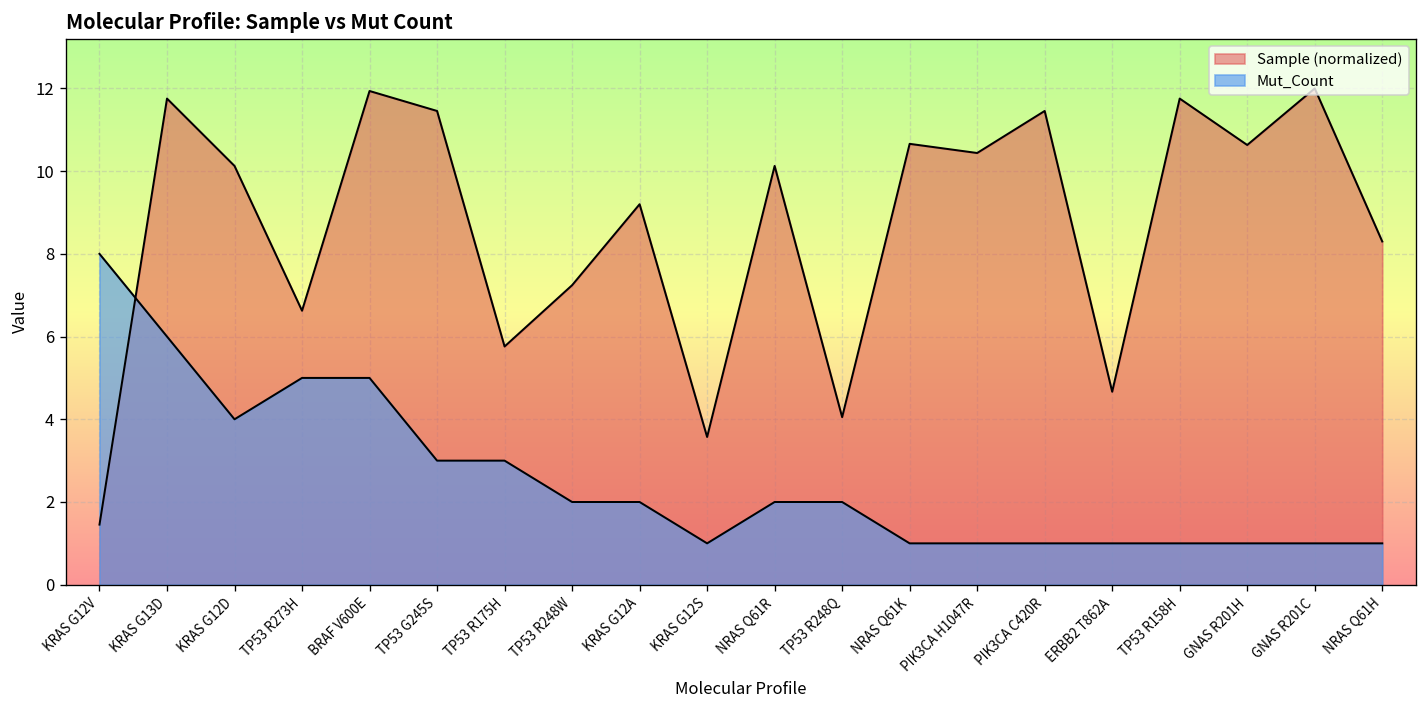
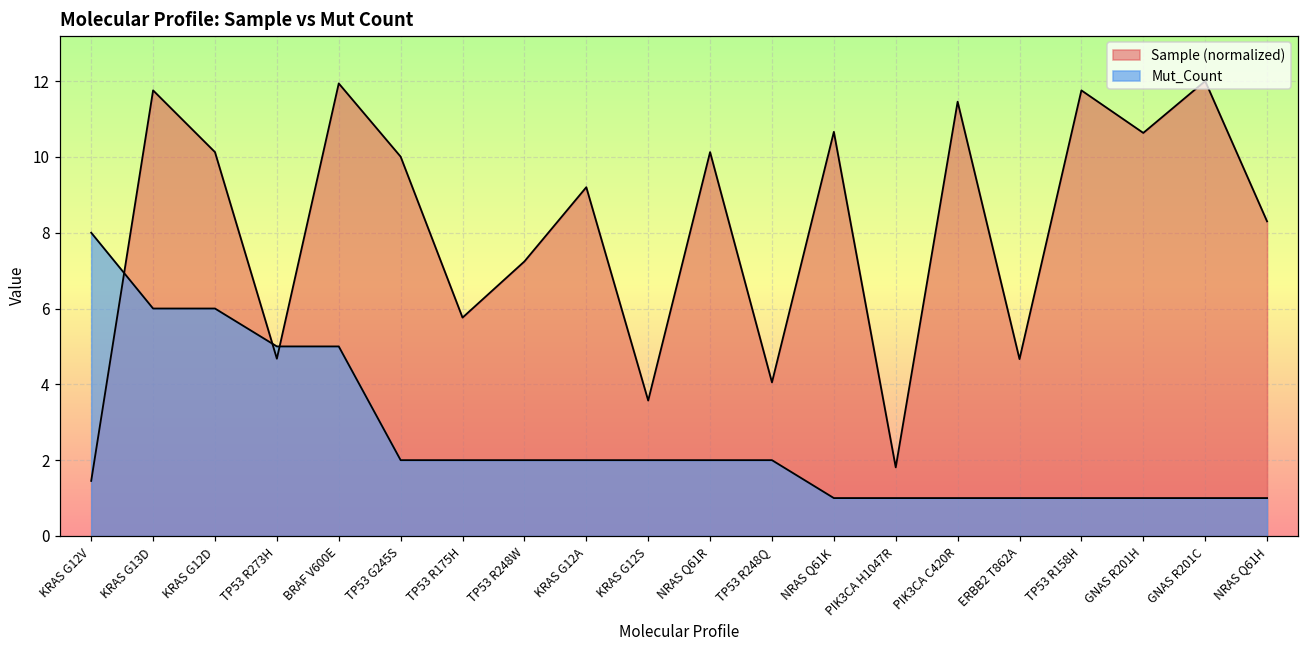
  {
    "Sample (normalized)": {
      "KRAS G12V": 1.5,
      "KRAS G13D": 11.8,
      "KRAS G12D": 10.1,
-     "TP53 R273H": 6.6,
+     "TP53 R273H": 4.7,
      "BRAF V600E": 11.9,
-     "TP53 G245S": 11.5,
+     "TP53 G245S": 10.0,
      "TP53 R175H": 5.8,
      "TP53 R248W": 7.2,
      "KRAS G12A": 9.2,
      "KRAS G12S": 3.6,
      "NRAS Q61R": 10.1,
      "TP53 R248Q": 4.1,
      "NRAS Q61K": 10.7,
-     "PIK3CA H1047R": 10.4,
+     "PIK3CA H1047R": 1.8,
      "PIK3CA C420R": 11.5,
      "ERBB2 T862A": 4.7,
      "TP53 R158H": 11.8,
      "GNAS R201H": 10.6,
      "NRAS Q61H": 8.3
    },
    "Mut_Count": {
      "KRAS G12V": 8,
      "KRAS G13D": 6,
-     "KRAS G12D": 4,
+     "KRAS G12D": 6,
      "TP53 R273H": 5,
      "BRAF V600E": 5,
-     "TP53 G245S": 3,
-     "TP53 R175H": 3,
+     "TP53 G245S": 2,
+     "TP53 R175H": 2,
      "TP53 R248W": 2,
      "KRAS G12A": 2,
-     "KRAS G12S": 1,
+     "KRAS G12S": 2,
      "NRAS Q61R": 2,
      "TP53 R248Q": 2,
      "NRAS Q61K": 1,
      "PIK3CA H1047R": 1,
      "PIK3CA C420R": 1,
      "ERBB2 T862A": 1,
      "TP53 R158H": 1,
      "GNAS R201H": 1,
      "GNAS R201C": 1,
      "NRAS Q61H": 1
    }
  }
